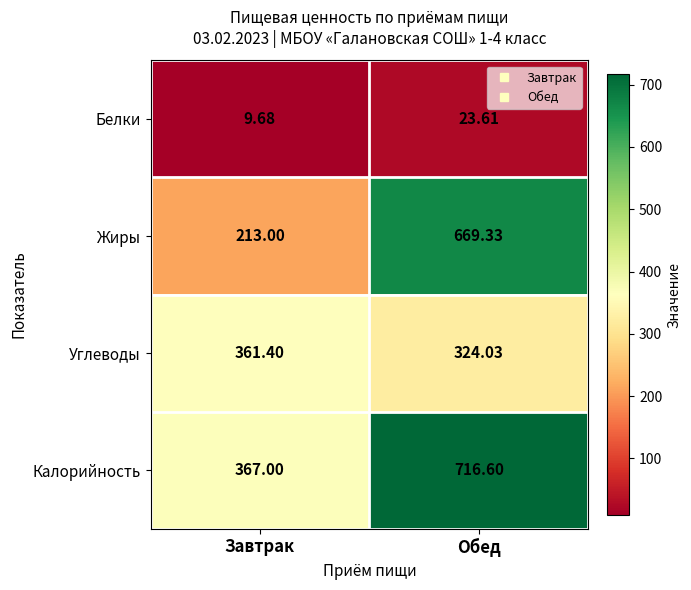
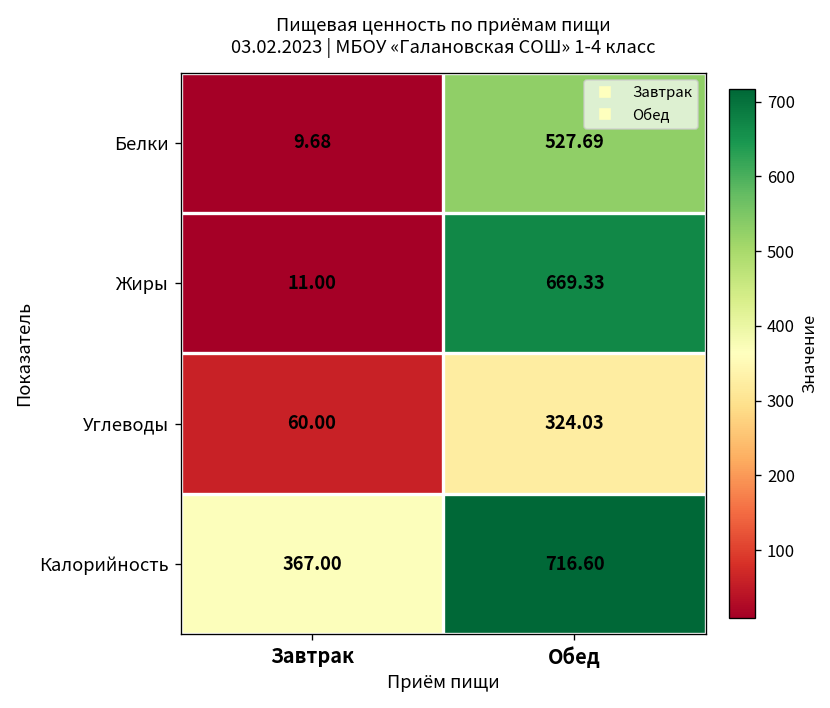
  {
    "Белки": {
      "Завтрак": 9.68,
-     "Обед": 23.61
+     "Обед": 527.69
    },
    "Жиры": {
-     "Завтрак": 213.00,
+     "Завтрак": 11.00,
      "Обед": 669.33
    },
    "Углеводы": {
-     "Завтрак": 361.40,
+     "Завтрак": 60.00,
      "Обед": 324.03
    },
    "Калорийность": {
      "Завтрак": 367.00,
      "Обед": 716.60
    }
  }
